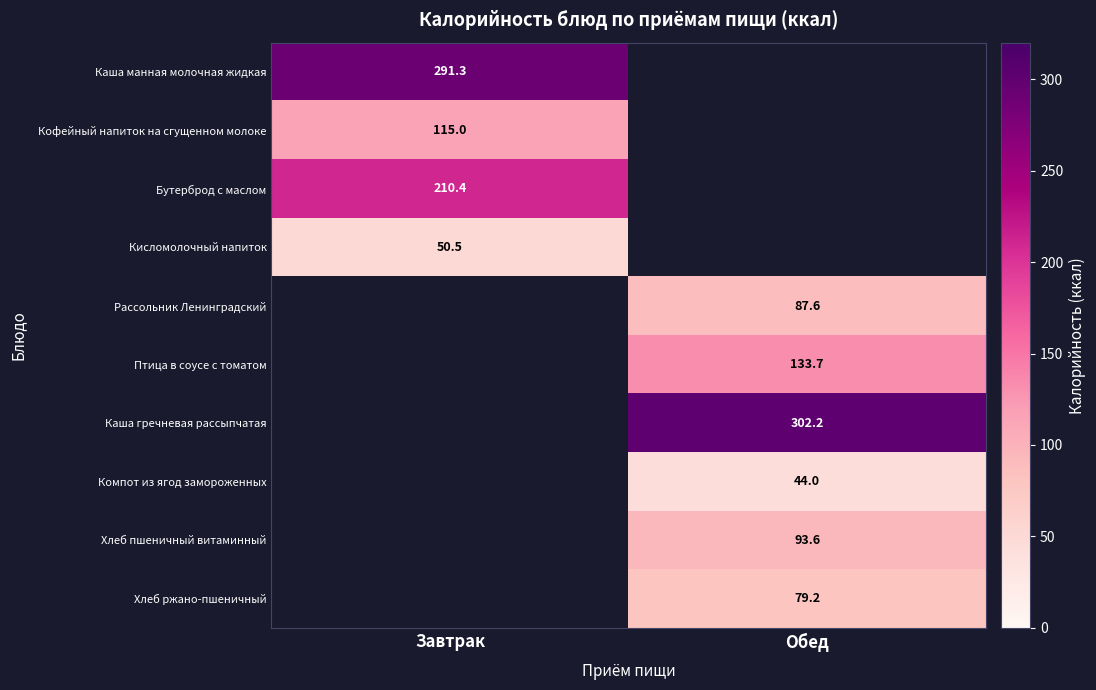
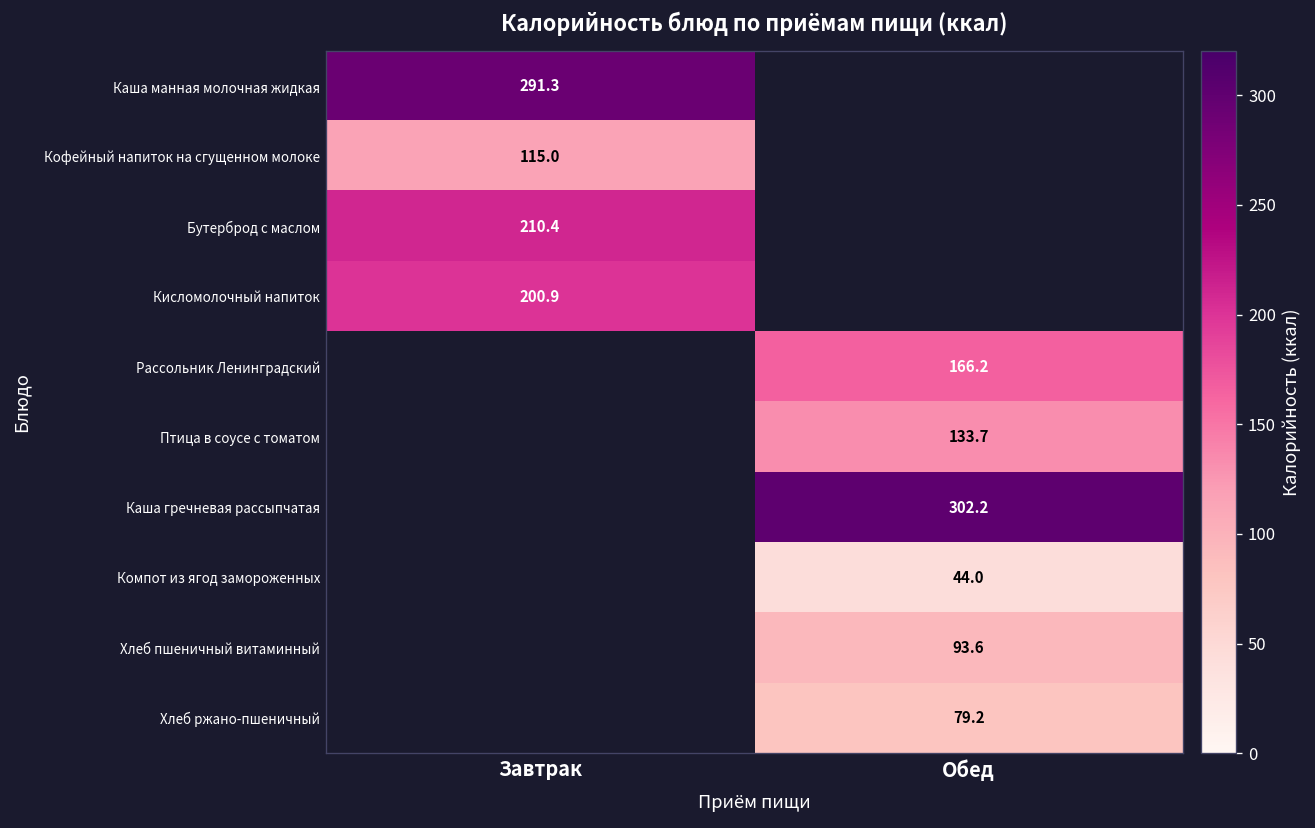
  {
    "Каша манная молочная жидкая": {
      "Завтрак": 291.3
    },
    "Кофейный напиток на сгущенном молоке": {
      "Завтрак": 115.0
    },
    "Бутерброд с маслом": {
      "Завтрак": 210.4
    },
    "Кисломолочный напиток": {
-     "Завтрак": 50.5
+     "Завтрак": 200.9
    },
    "Рассольник Ленинградский": {
-     "Обед": 87.6
+     "Обед": 166.2
    },
    "Птица в соусе с томатом": {
      "Обед": 133.7
    },
    "Каша гречневая рассыпчатая": {
      "Обед": 302.2
    },
    "Компот из ягод замороженных": {
      "Обед": 44.0
    },
    "Хлеб пшеничный витаминный": {
      "Обед": 93.6
    },
    "Хлеб ржано-пшеничный": {
      "Обед": 79.2
    }
  }
